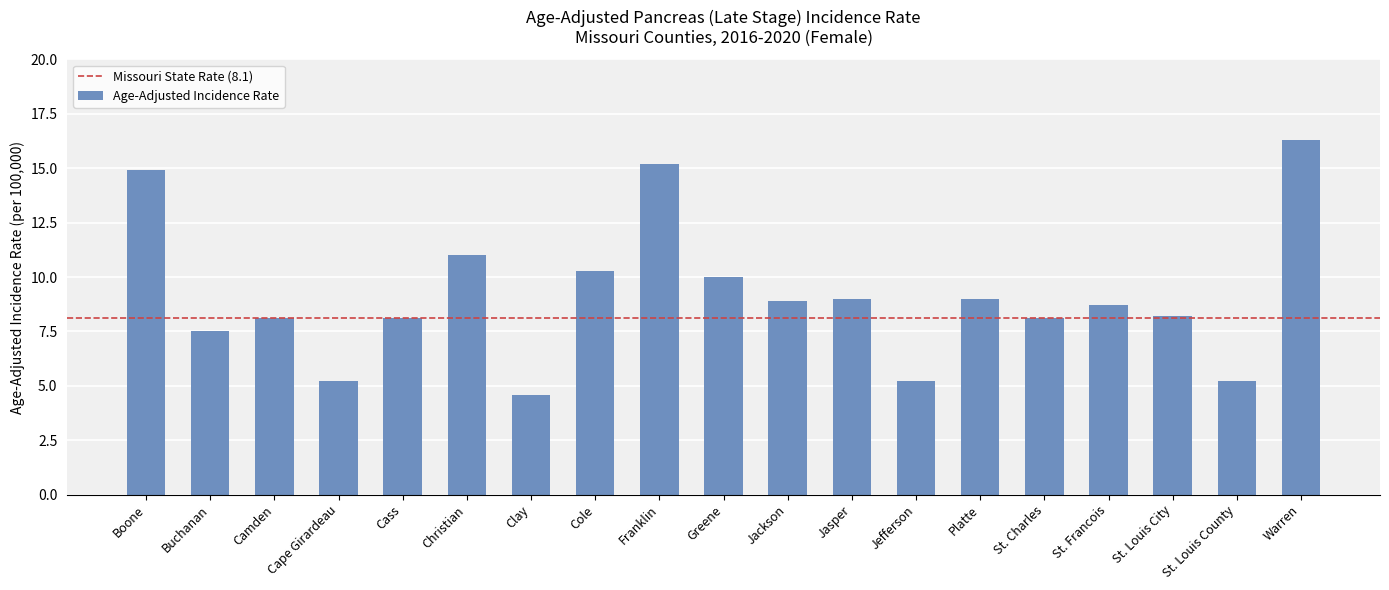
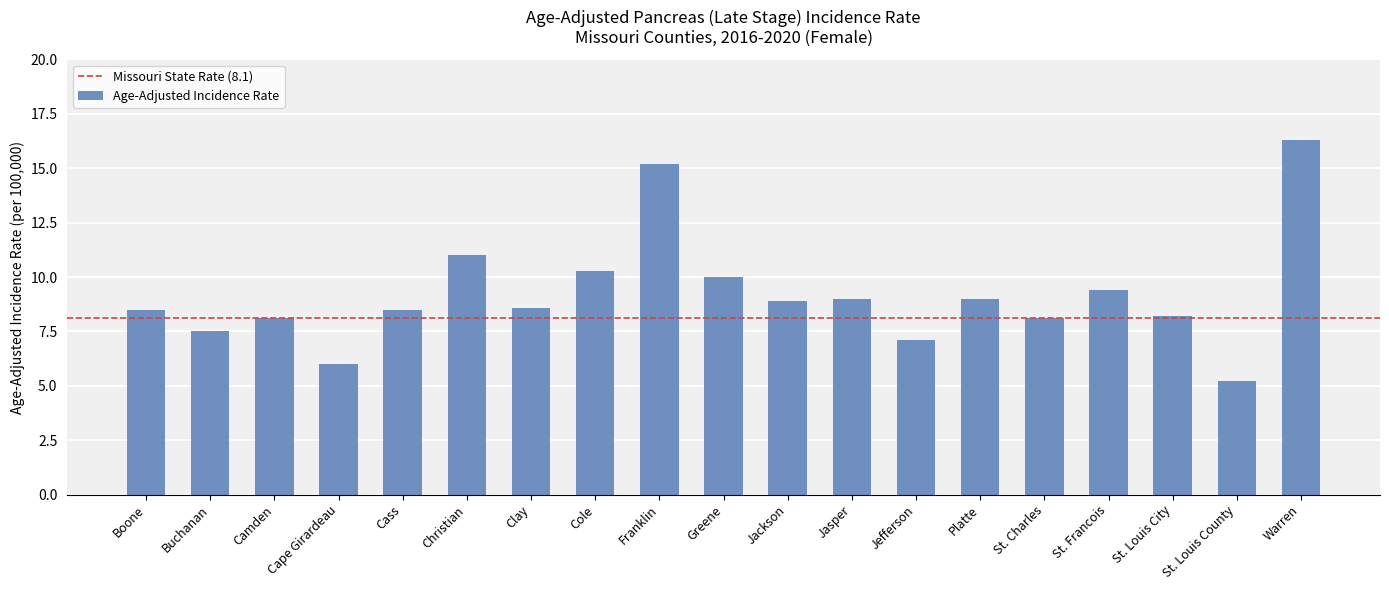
  {
-   "Boone": 14.9,
+   "Boone": 8.5,
    "Buchanan": 7.5,
    "Camden": 8.1,
-   "Cape Girardeau": 5.2,
-   "Cass": 8.1,
+   "Cape Girardeau": 6.0,
+   "Cass": 8.5,
    "Christian": 11.0,
-   "Clay": 4.6,
+   "Clay": 8.6,
    "Cole": 10.3,
    "Franklin": 15.2,
    "Greene": 10.0,
    "Jackson": 8.9,
    "Jasper": 9.0,
-   "Jefferson": 5.2,
+   "Jefferson": 7.1,
    "Platte": 9.0,
    "St. Charles": 8.1,
-   "St. Francois": 8.7,
+   "St. Francois": 9.4,
    "St. Louis City": 8.2,
    "St. Louis County": 5.2,
    "Warren": 16.3
  }
